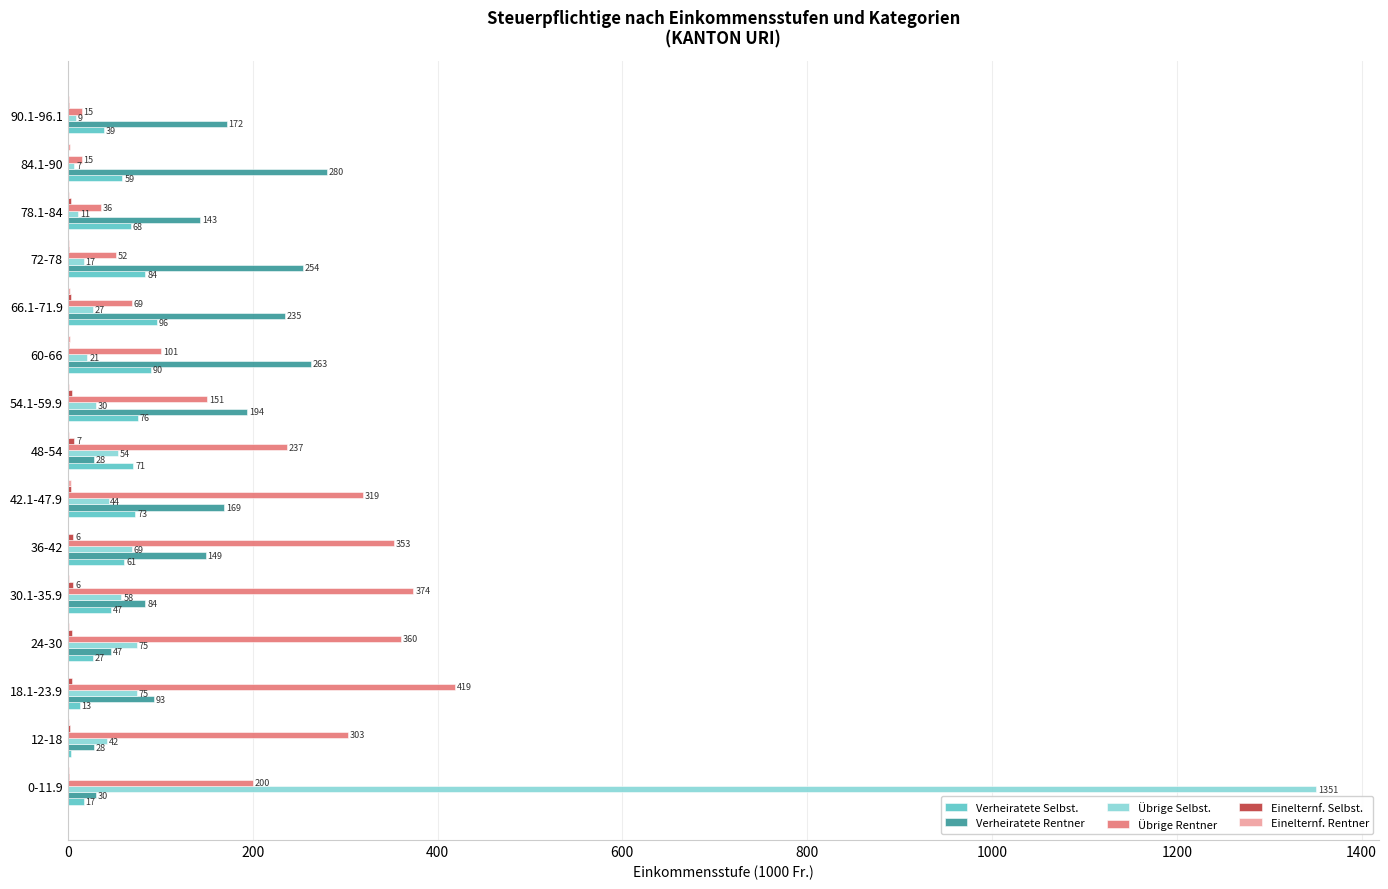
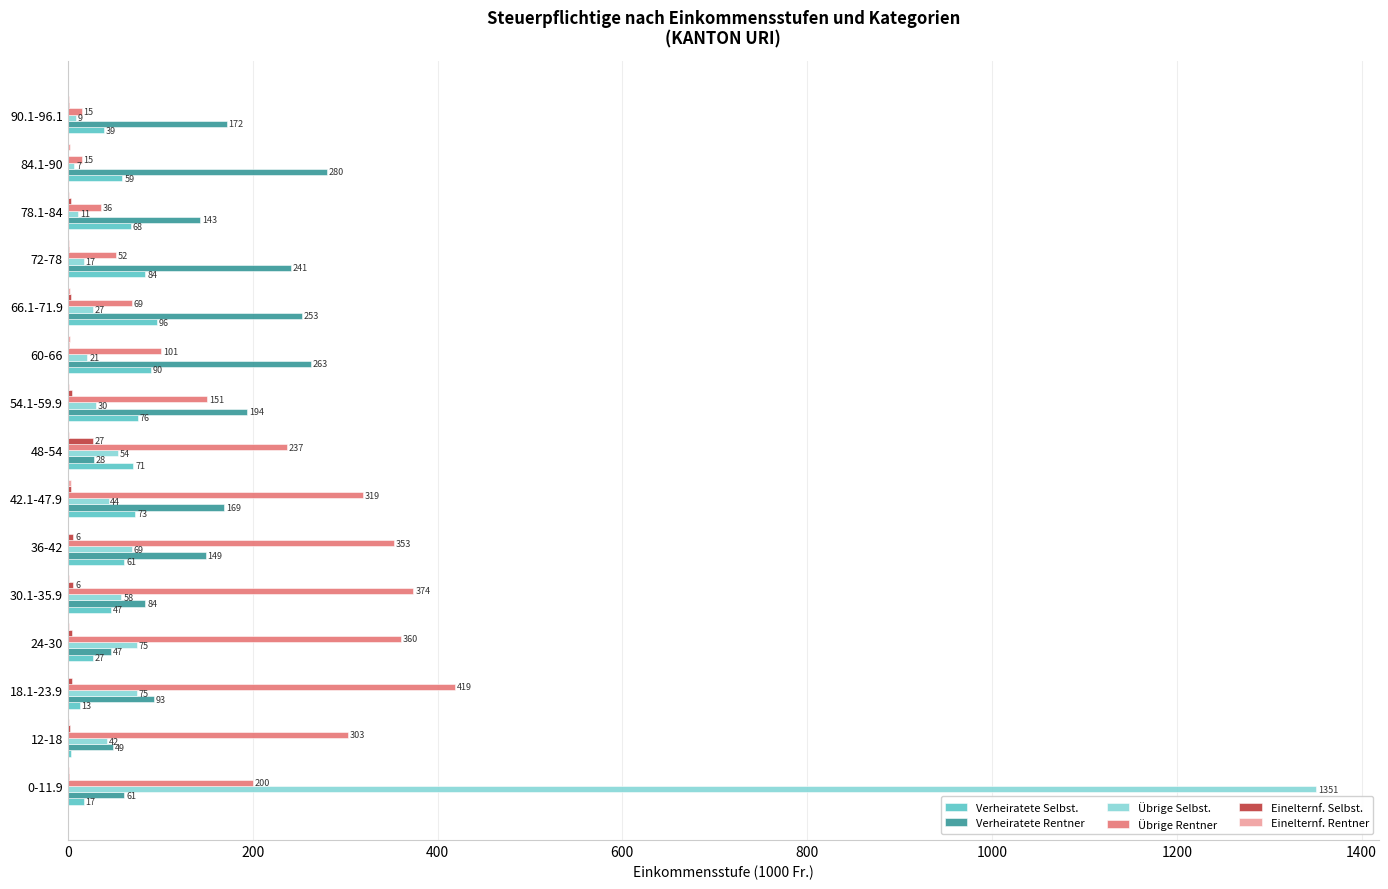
  {
    "Verheiratete Rentner": {
      "90.1-96.1": 172,
      "84.1-90": 280,
      "78.1-84": 143,
-     "72-78": 254,
-     "66.1-71.9": 235,
+     "72-78": 241,
+     "66.1-71.9": 253,
      "60-66": 263,
      "54.1-59.9": 194,
      "48-54": 28,
      "42.1-47.9": 169,
      "36-42": 149,
      "30.1-35.9": 84,
      "24-30": 47,
      "18.1-23.9": 93,
-     "12-18": 28,
-     "0-11.9": 30
+     "12-18": 49,
+     "0-11.9": 61
    },
    "Einelternf. Selbst.": {
-     "48-54": 7,
+     "48-54": 27,
      "36-42": 6,
      "30.1-35.9": 6
    }
  }
